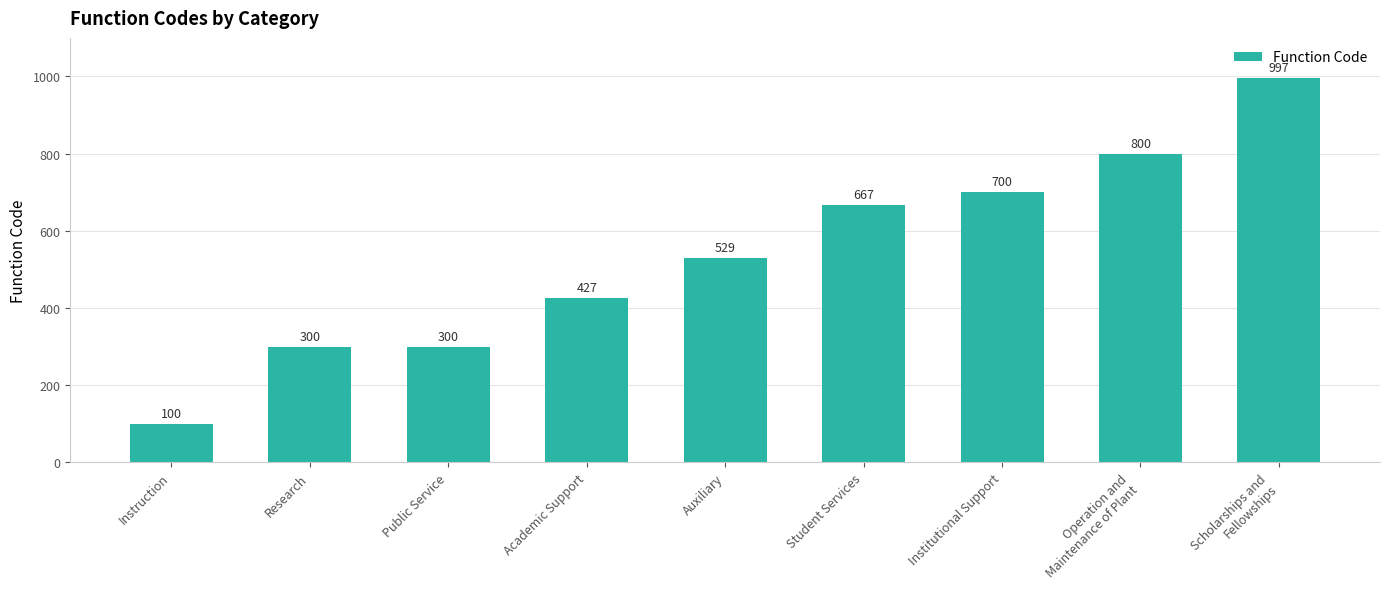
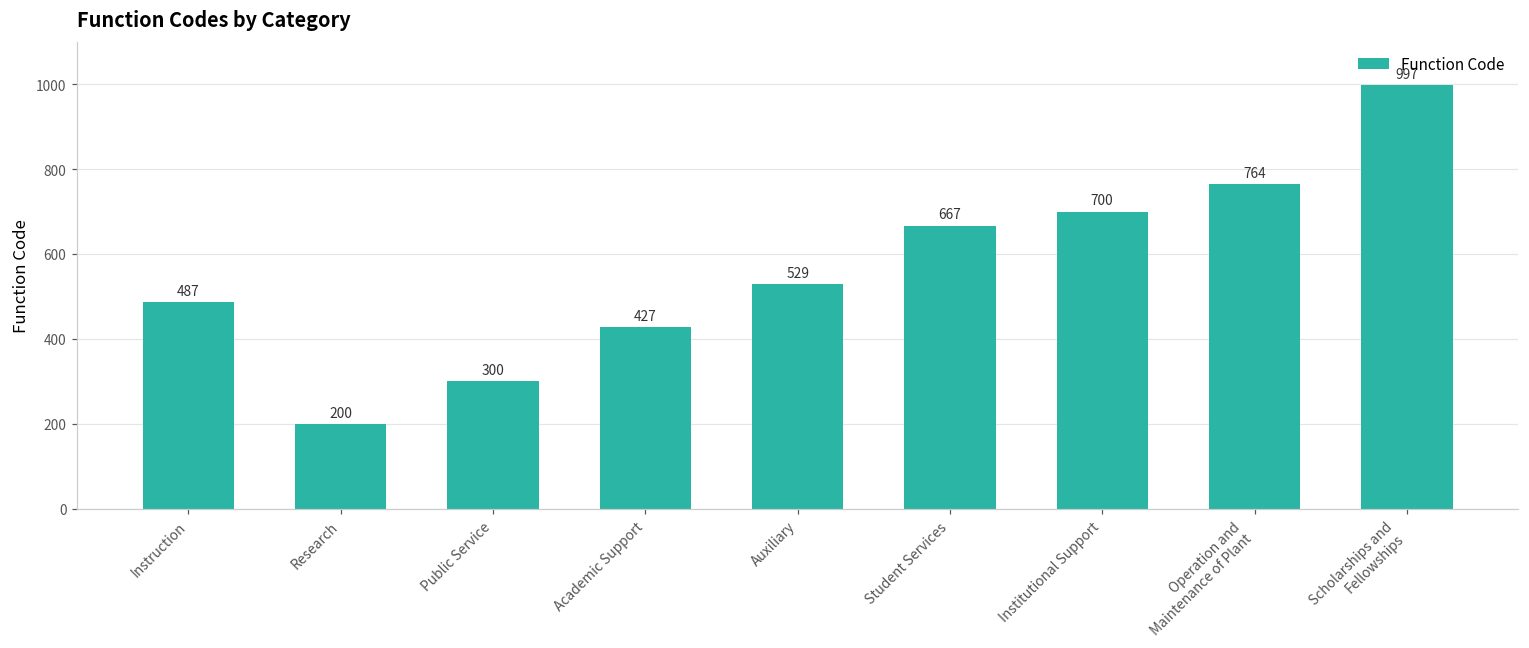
  {
-   "Instruction": 100,
-   "Research": 300,
+   "Instruction": 487,
+   "Research": 200,
    "Public Service": 300,
    "Academic Support": 427,
    "Auxiliary": 529,
    "Student Services": 667,
    "Institutional Support": 700,
-   "Operation and Maintenance of Plant": 800,
+   "Operation and Maintenance of Plant": 764,
    "Scholarships and Fellowships": 997
  }
